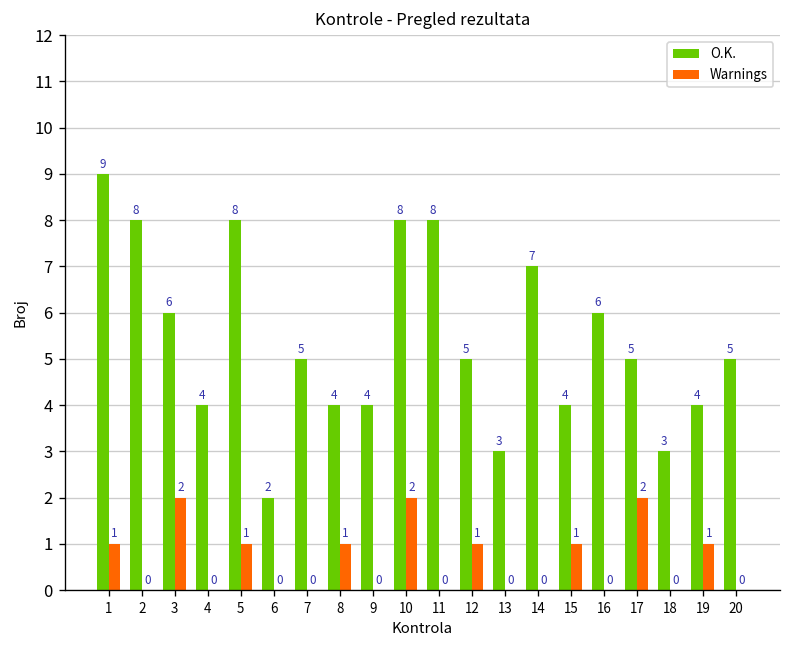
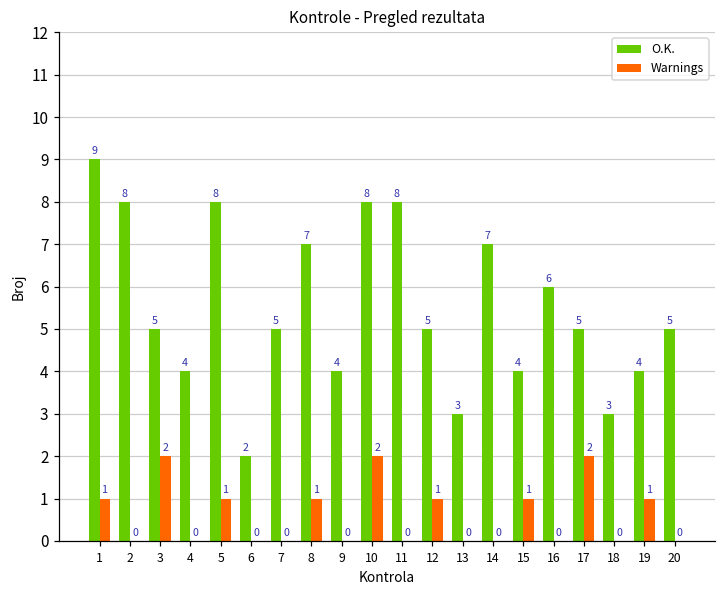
  {
    "O.K.": {
      "1": 9,
      "2": 8,
-     "3": 6,
+     "3": 5,
      "4": 4,
      "5": 8,
      "6": 2,
      "7": 5,
-     "8": 4,
+     "8": 7,
      "9": 4,
      "10": 8,
      "11": 8,
      "12": 5,
      "13": 3,
      "14": 7,
      "15": 4,
      "16": 6,
      "17": 5,
      "18": 3,
      "19": 4,
      "20": 5
    },
    "Warnings": {
      "1": 1,
      "2": 0,
      "3": 2,
      "4": 0,
      "5": 1,
      "6": 0,
      "7": 0,
      "8": 1,
      "9": 0,
      "10": 2,
      "11": 0,
      "12": 1,
      "13": 0,
      "14": 0,
      "15": 1,
      "16": 0,
      "17": 2,
      "18": 0,
      "19": 1,
      "20": 0
    }
  }
